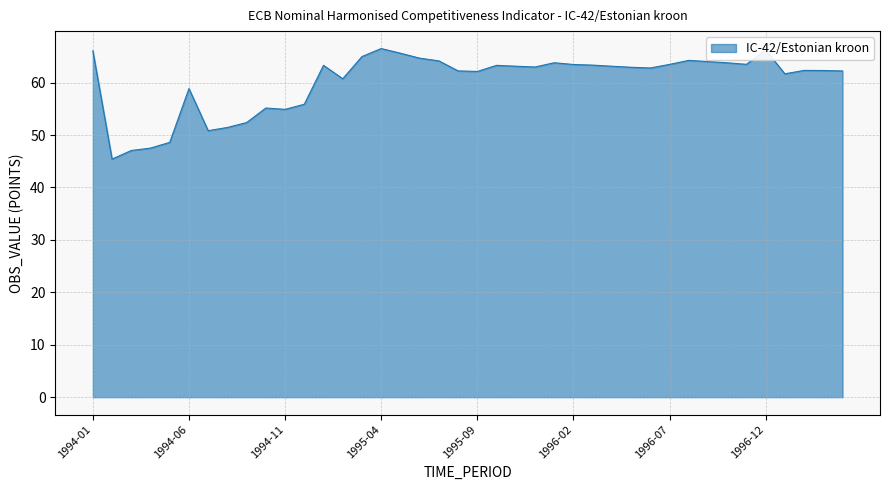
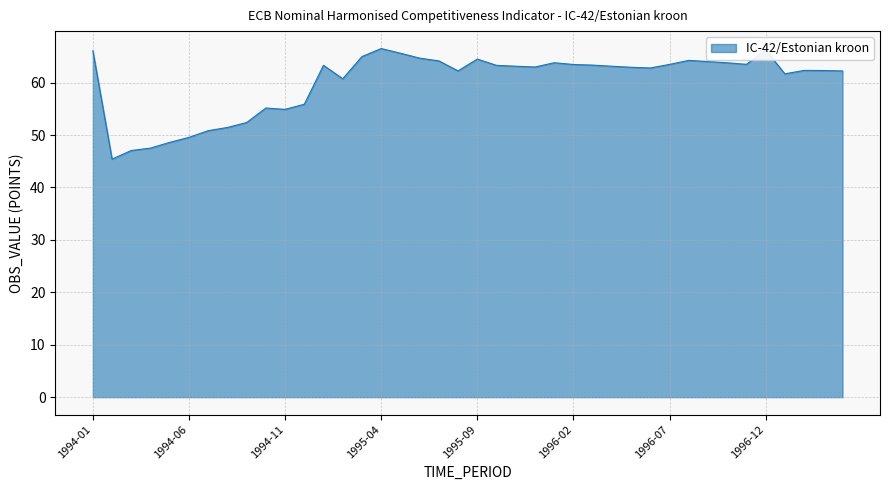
  {
    "1994-01": 66,
-   "1994-06": 59,
+   "1994-06": 50,
    "1994-11": 55,
    "1995-04": 66,
-   "1995-09": 62,
+   "1995-09": 64,
    "1996-02": 63,
    "1996-07": 63
  }
